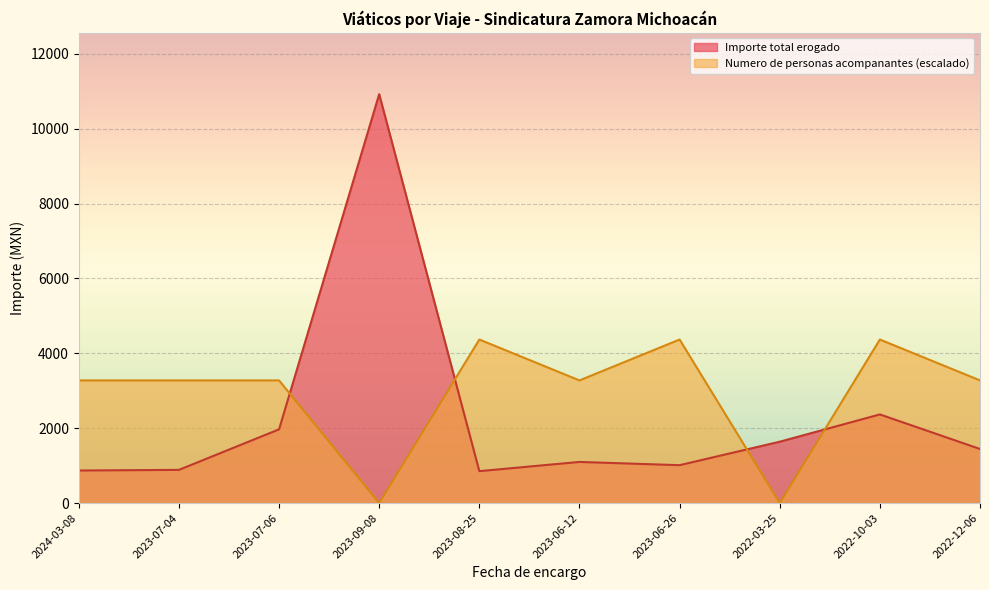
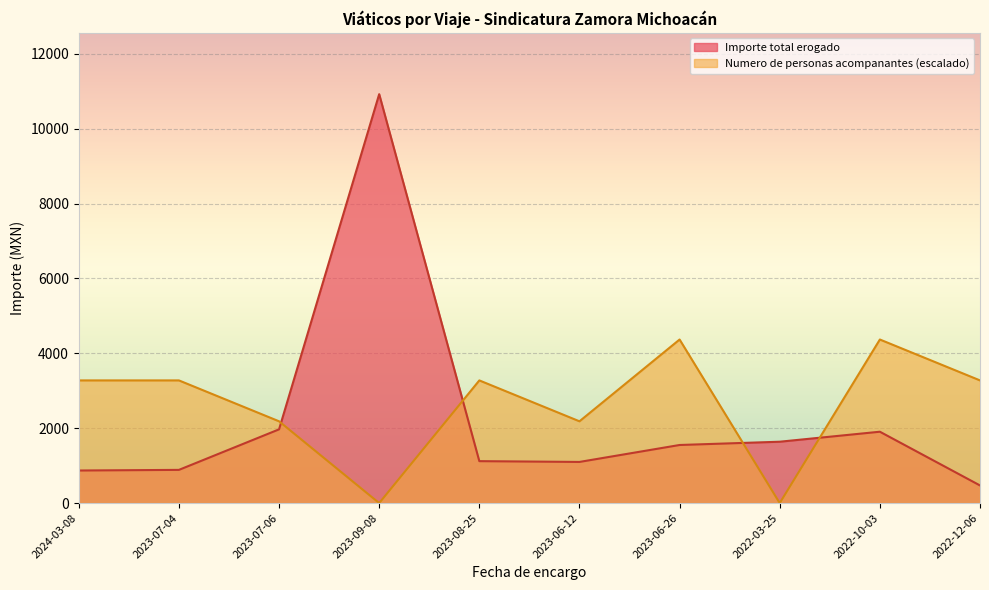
  {
    "Importe total erogado": {
      "2024-03-08": 900,
      "2023-07-04": 900,
      "2023-07-06": 2000,
      "2023-09-08": 10900,
-     "2023-08-25": 900,
+     "2023-08-25": 1100,
      "2023-06-12": 1100,
-     "2023-06-26": 1000,
+     "2023-06-26": 1600,
      "2022-03-25": 1600,
-     "2022-10-03": 2400,
-     "2022-12-06": 1400
+     "2022-10-03": 1900,
+     "2022-12-06": 500
    },
    "Numero de personas acompanantes (escalado)": {
      "2024-03-08": 3300,
      "2023-07-04": 3300,
-     "2023-07-06": 3300,
+     "2023-07-06": 2200,
      "2023-09-08": 0,
-     "2023-08-25": 4400,
-     "2023-06-12": 3300,
+     "2023-08-25": 3300,
+     "2023-06-12": 2200,
      "2023-06-26": 4400,
      "2022-03-25": 0,
      "2022-10-03": 4400,
      "2022-12-06": 3300
    }
  }
